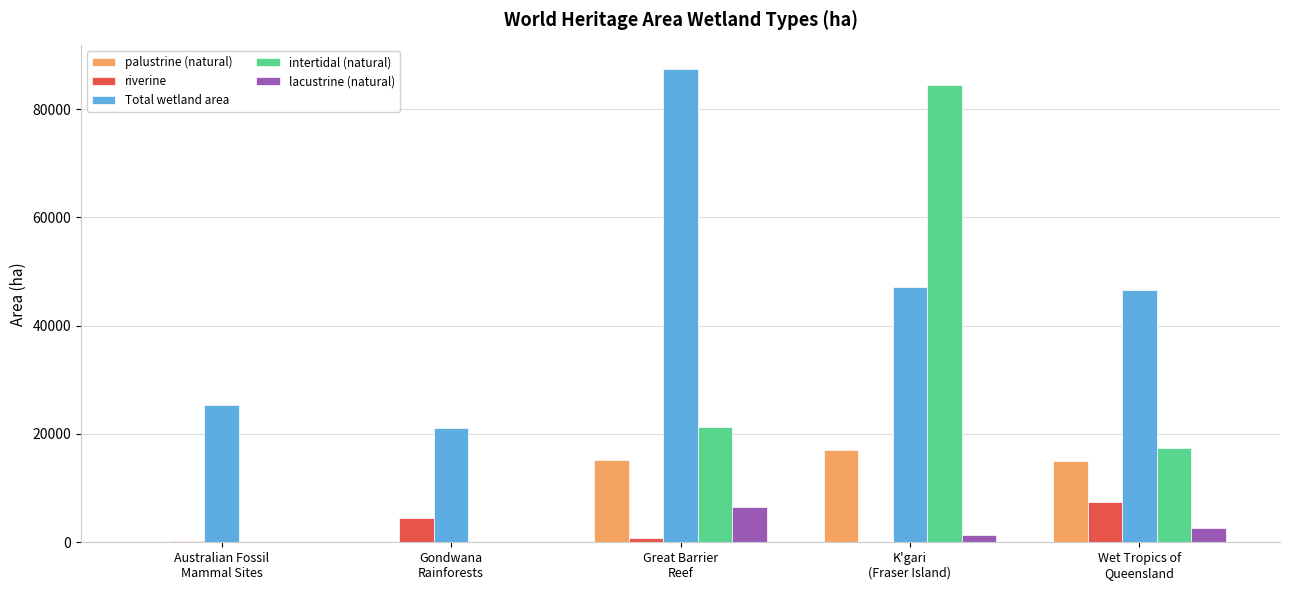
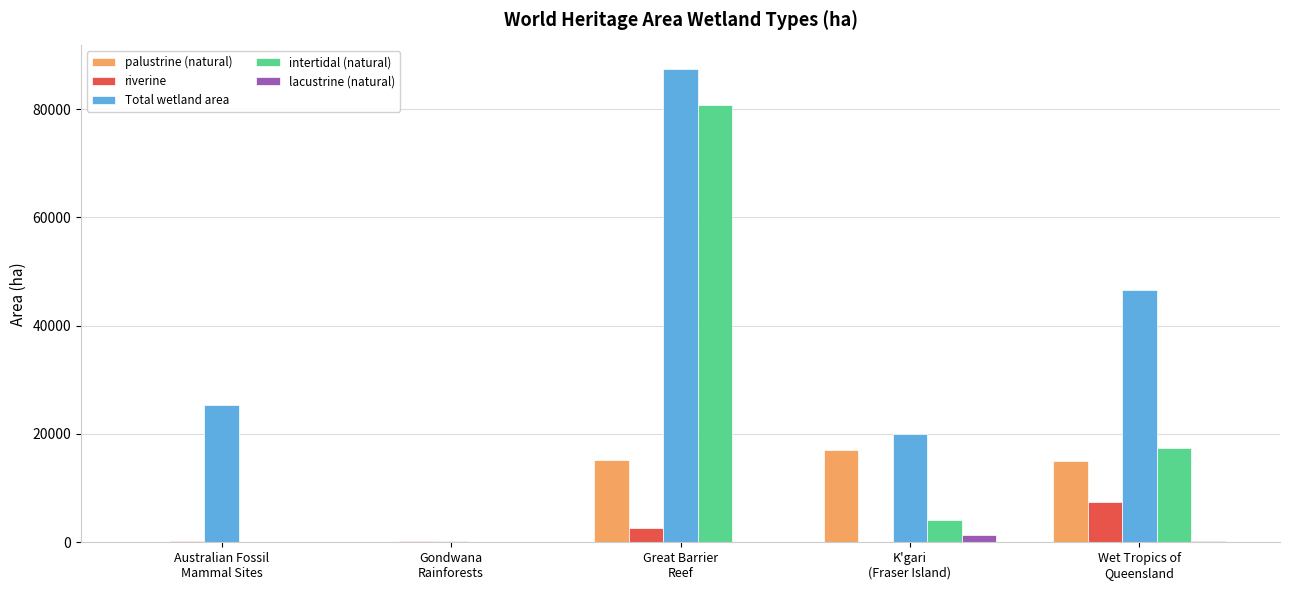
  {
    "palustrine (natural)": {
      "Australian Fossil Mammal Sites": 0,
      "Great Barrier Reef": 15000,
      "K'gari (Fraser Island)": 17000,
      "Wet Tropics of Queensland": 15000
    },
    "riverine": {
-     "Gondwana Rainforests": 5000,
-     "Great Barrier Reef": 1000,
+     "Gondwana Rainforests": 0,
+     "Great Barrier Reef": 3000,
      "Wet Tropics of Queensland": 7000
    },
    "Total wetland area": {
      "Australian Fossil Mammal Sites": 25000,
-     "Gondwana Rainforests": 21000,
+     "Gondwana Rainforests": 0,
      "Great Barrier Reef": 87000,
-     "K'gari (Fraser Island)": 47000,
+     "K'gari (Fraser Island)": 20000,
      "Wet Tropics of Queensland": 47000
    },
    "intertidal (natural)": {
      "Australian Fossil Mammal Sites": 0,
      "Gondwana Rainforests": 0,
-     "Great Barrier Reef": 21000,
-     "K'gari (Fraser Island)": 85000,
+     "Great Barrier Reef": 81000,
+     "K'gari (Fraser Island)": 4000,
      "Wet Tropics of Queensland": 17000
    },
    "lacustrine (natural)": {
      "Australian Fossil Mammal Sites": 0,
      "Gondwana Rainforests": 0,
-     "Great Barrier Reef": 6000,
+     "Great Barrier Reef": 0,
      "K'gari (Fraser Island)": 1000,
-     "Wet Tropics of Queensland": 3000
+     "Wet Tropics of Queensland": 0
    }
  }
